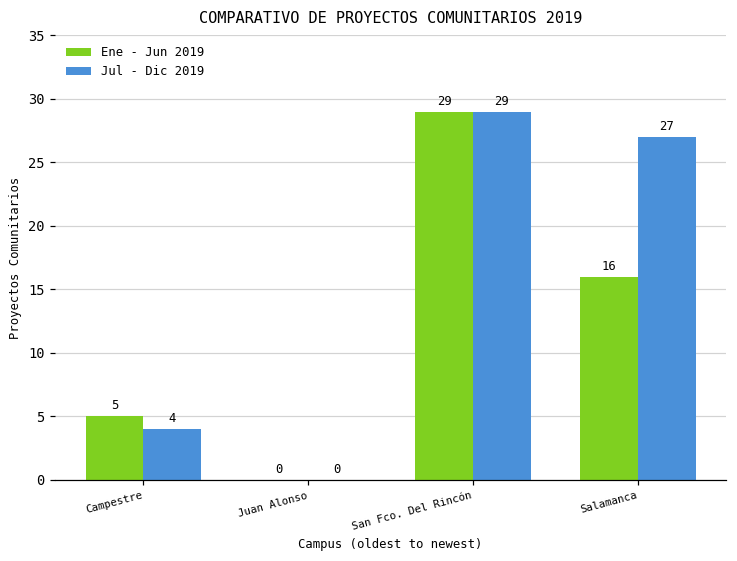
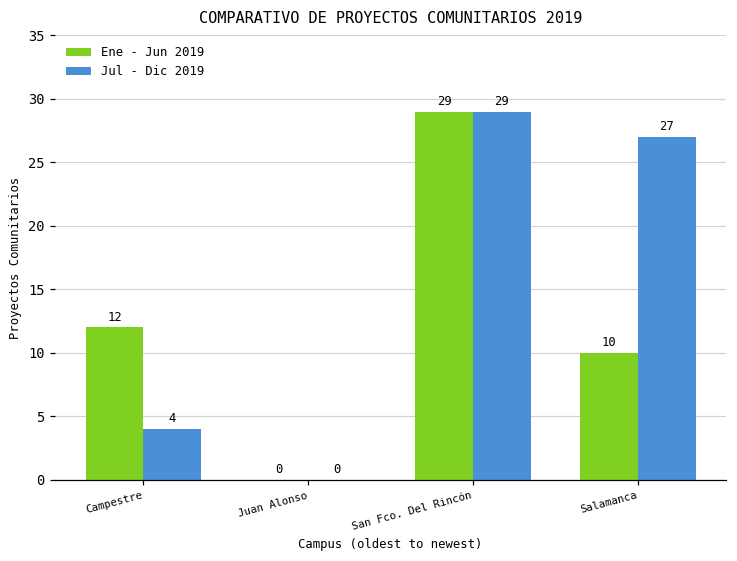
  {
    "Ene - Jun 2019": {
-     "Campestre": 5,
+     "Campestre": 12,
      "Juan Alonso": 0,
      "San Fco. Del Rincón": 29,
-     "Salamanca": 16
+     "Salamanca": 10
    },
    "Jul - Dic 2019": {
      "Campestre": 4,
      "Juan Alonso": 0,
      "San Fco. Del Rincón": 29,
      "Salamanca": 27
    }
  }
